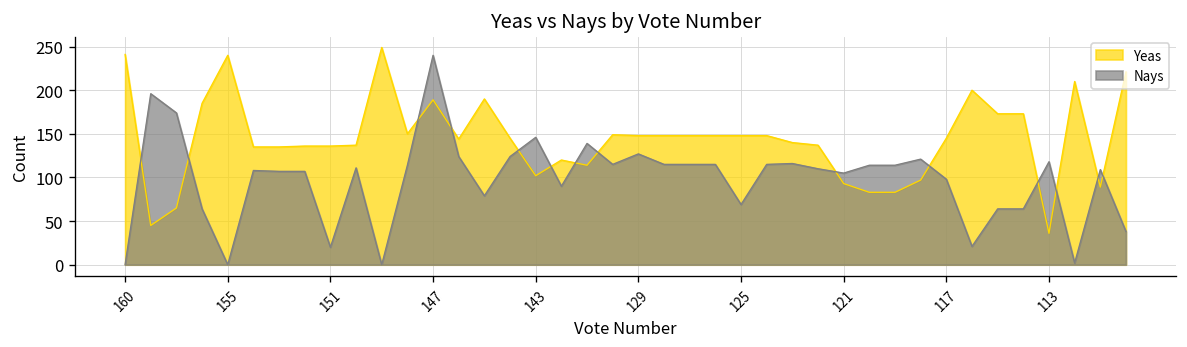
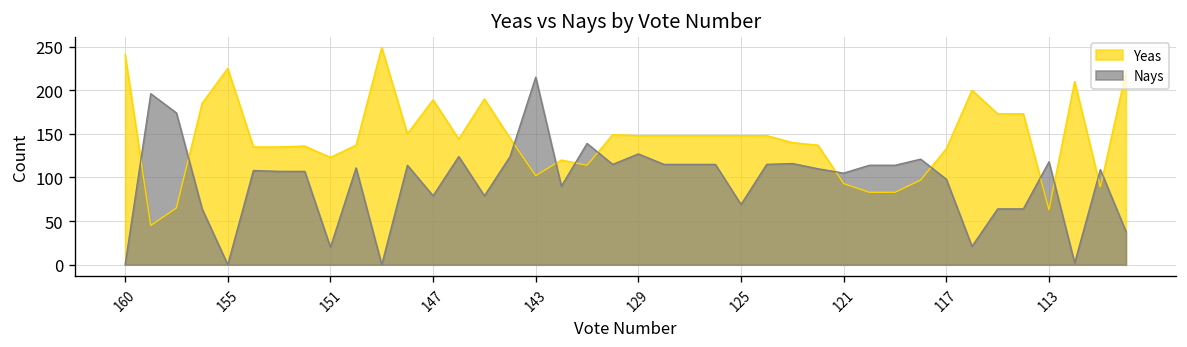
  {
    "Yeas": {
      "160": 240,
-     "155": 240,
-     "151": 140,
+     "155": 230,
+     "151": 120,
      "147": 190,
      "143": 100,
      "129": 150,
      "125": 150,
      "121": 90,
-     "117": 150,
-     "113": 40
+     "117": 130,
+     "113": 60
    },
    "Nays": {
      "160": 0,
      "155": 0,
      "151": 20,
-     "147": 240,
-     "143": 150,
+     "147": 80,
+     "143": 220,
      "129": 130,
      "125": 70,
      "121": 110,
      "117": 100,
      "113": 120
    }
  }
